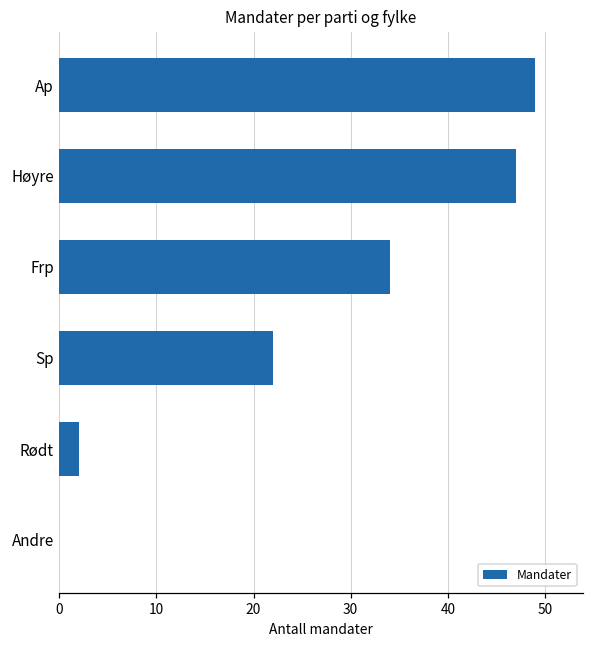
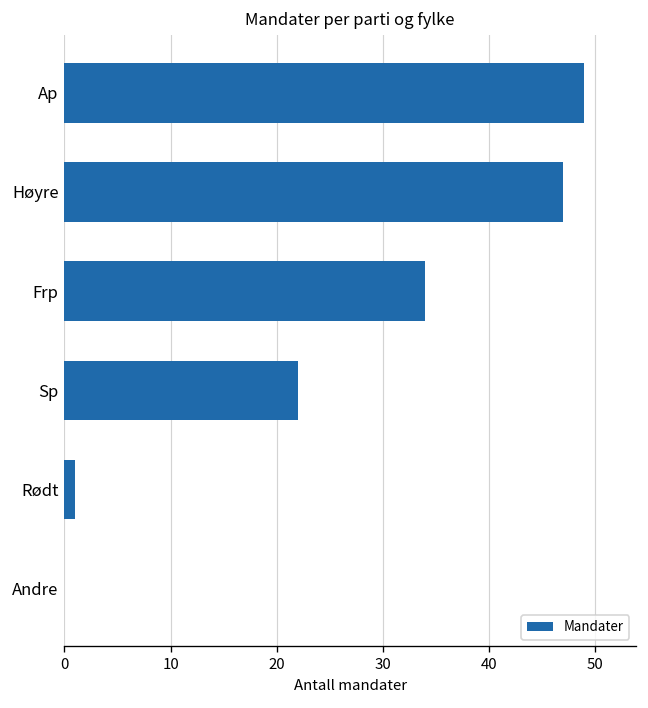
  {
    "Ap": 49,
    "Høyre": 47,
    "Frp": 34,
    "Sp": 22,
-   "Rødt": 2,
+   "Rødt": 1,
    "Andre": 0
  }
